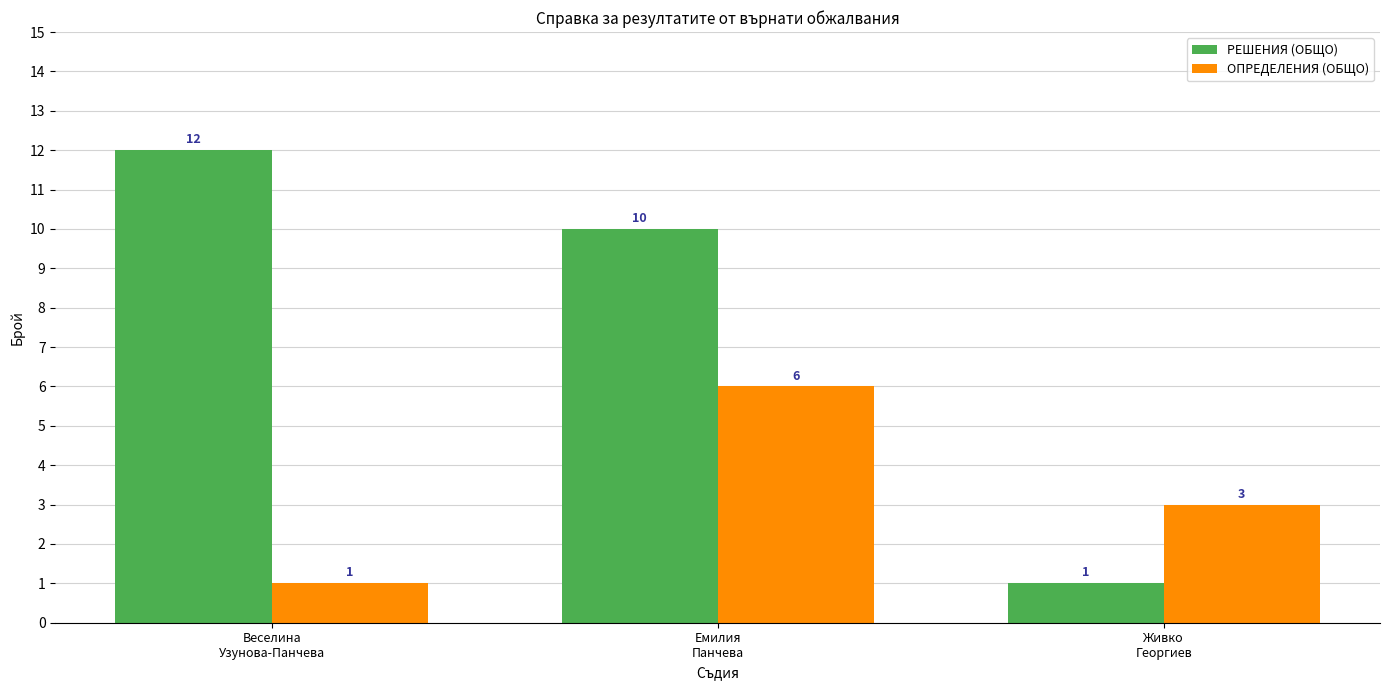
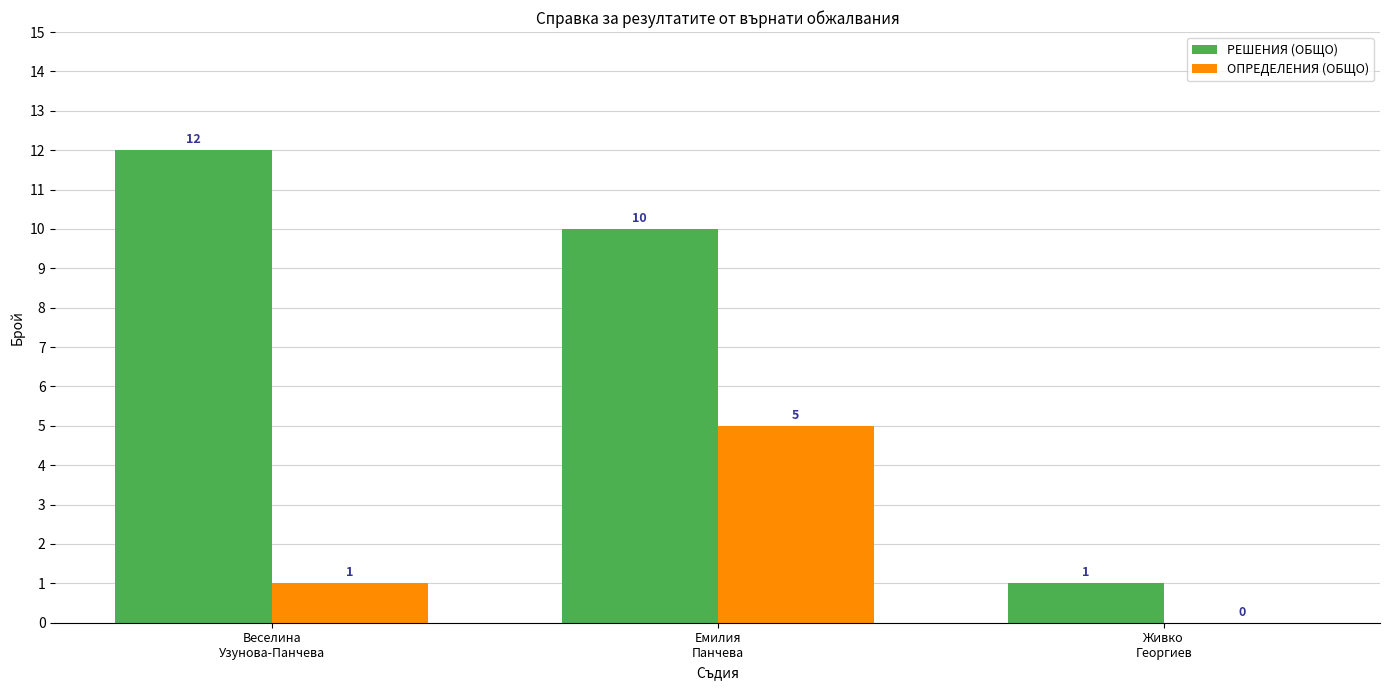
  {
    "РЕШЕНИЯ (ОБЩО)": {
      "Веселина Узунова-Панчева": 12,
      "Емилия Панчева": 10,
      "Живко Георгиев": 1
    },
    "ОПРЕДЕЛЕНИЯ (ОБЩО)": {
      "Веселина Узунова-Панчева": 1,
-     "Емилия Панчева": 6,
-     "Живко Георгиев": 3
+     "Емилия Панчева": 5,
+     "Живко Георгиев": 0
    }
  }
